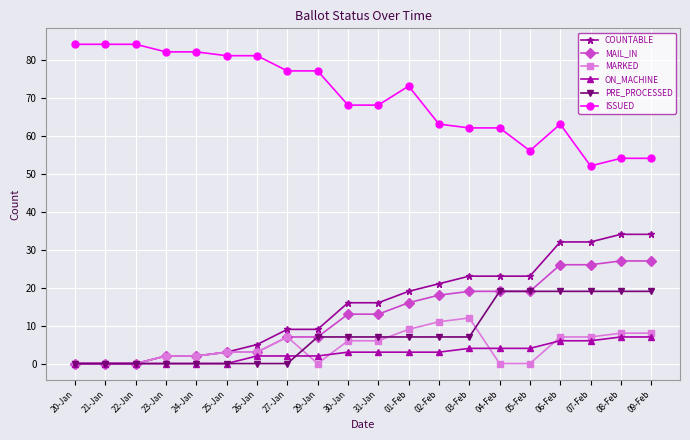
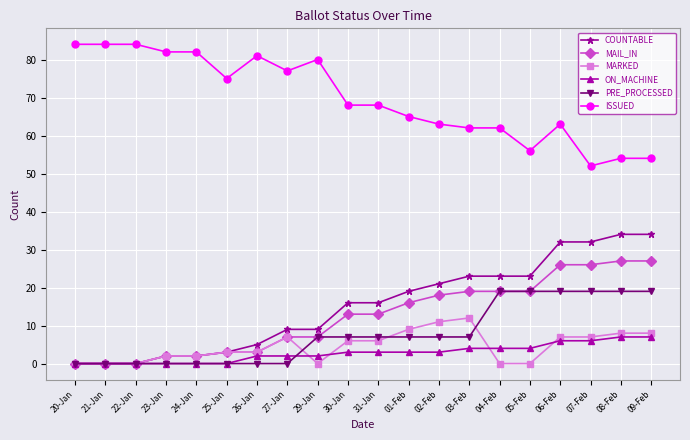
  {
    "ISSUED": {
      "20-Jan": 84,
      "21-Jan": 84,
      "22-Jan": 84,
      "23-Jan": 82,
      "24-Jan": 82,
-     "25-Jan": 81,
+     "25-Jan": 75,
      "26-Jan": 81,
      "27-Jan": 77,
-     "29-Jan": 77,
+     "29-Jan": 80,
      "30-Jan": 68,
      "31-Jan": 68,
-     "01-Feb": 73,
+     "01-Feb": 65,
      "02-Feb": 63,
      "03-Feb": 62,
      "04-Feb": 62,
      "05-Feb": 56,
      "06-Feb": 63,
      "07-Feb": 52,
      "08-Feb": 54,
      "09-Feb": 54
    }
  }
